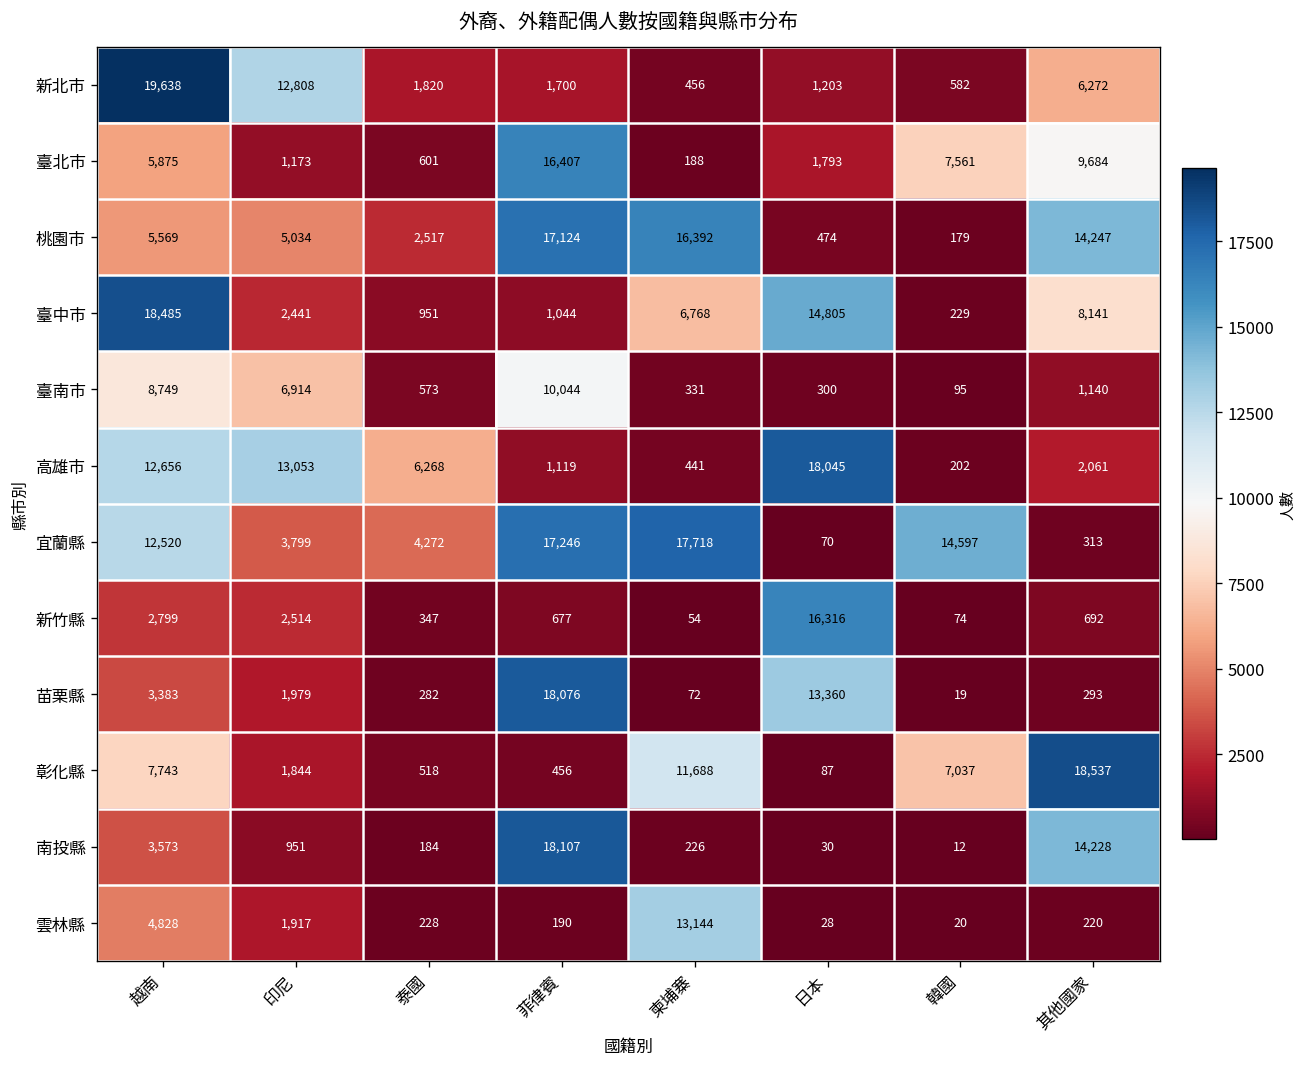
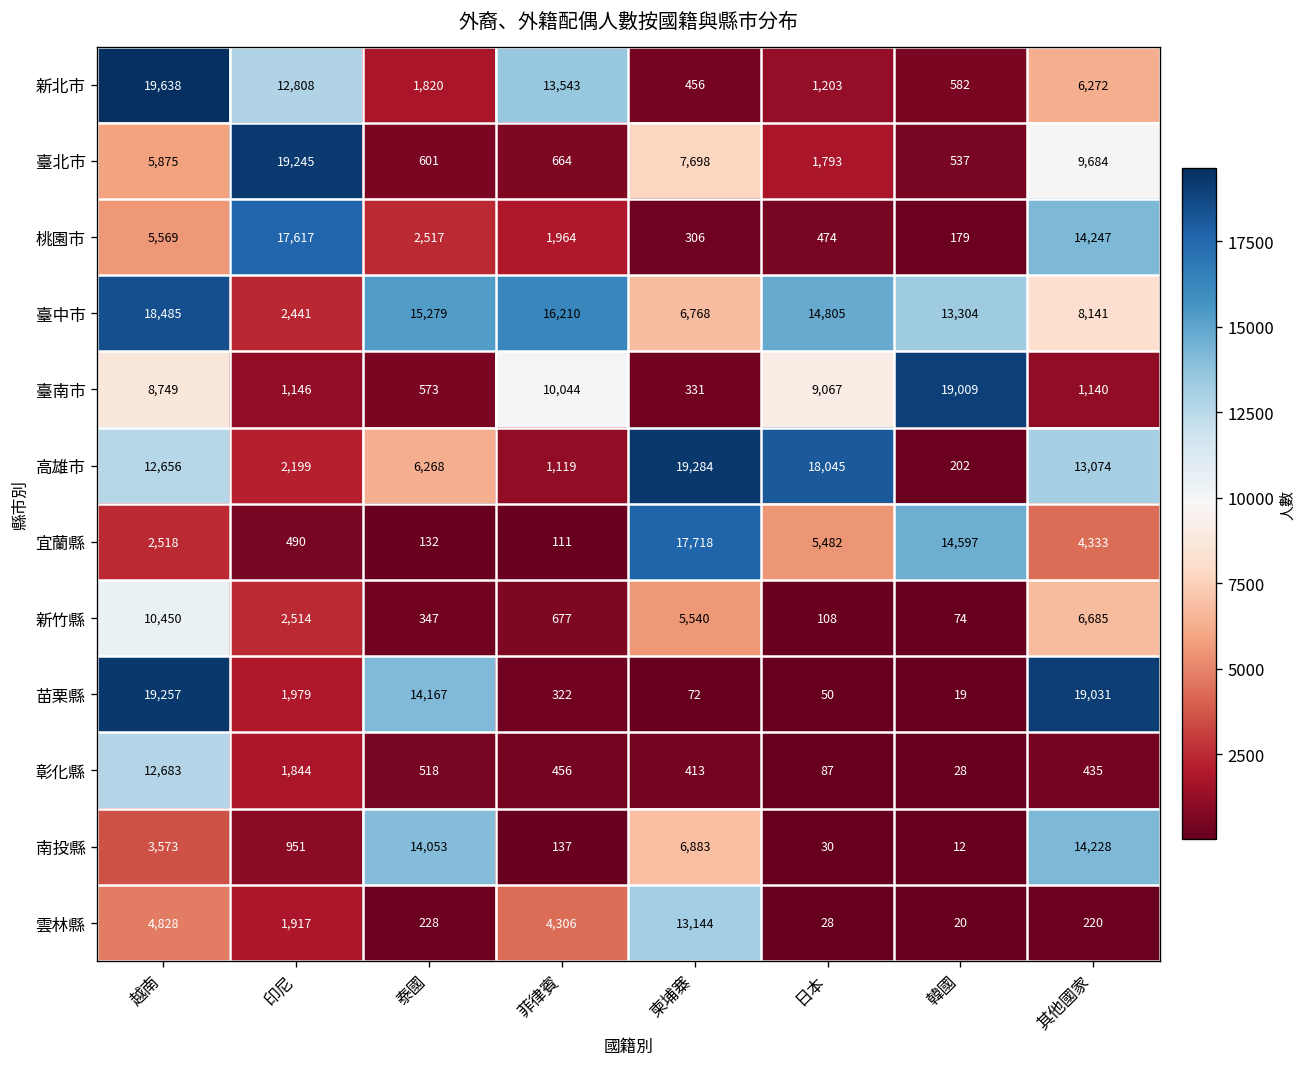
  {
    "新北市": {
      "越南": "19,638",
      "印尼": "12,808",
      "泰國": "1,820",
-     "菲律賓": "1,700",
+     "菲律賓": "13,543",
      "柬埔寨": "456",
      "日本": "1,203",
      "韓國": "582",
      "其他國家": "6,272"
    },
    "臺北市": {
      "越南": "5,875",
-     "印尼": "1,173",
+     "印尼": "19,245",
      "泰國": "601",
-     "菲律賓": "16,407",
-     "柬埔寨": "188",
+     "菲律賓": "664",
+     "柬埔寨": "7,698",
      "日本": "1,793",
-     "韓國": "7,561",
+     "韓國": "537",
      "其他國家": "9,684"
    },
    "桃園市": {
      "越南": "5,569",
-     "印尼": "5,034",
+     "印尼": "17,617",
      "泰國": "2,517",
-     "菲律賓": "17,124",
-     "柬埔寨": "16,392",
+     "菲律賓": "1,964",
+     "柬埔寨": "306",
      "日本": "474",
      "韓國": "179",
      "其他國家": "14,247"
    },
    "臺中市": {
      "越南": "18,485",
      "印尼": "2,441",
-     "泰國": "951",
-     "菲律賓": "1,044",
+     "泰國": "15,279",
+     "菲律賓": "16,210",
      "柬埔寨": "6,768",
      "日本": "14,805",
-     "韓國": "229",
+     "韓國": "13,304",
      "其他國家": "8,141"
    },
    "臺南市": {
      "越南": "8,749",
-     "印尼": "6,914",
+     "印尼": "1,146",
      "泰國": "573",
      "菲律賓": "10,044",
      "柬埔寨": "331",
-     "日本": "300",
-     "韓國": "95",
+     "日本": "9,067",
+     "韓國": "19,009",
      "其他國家": "1,140"
    },
    "高雄市": {
      "越南": "12,656",
-     "印尼": "13,053",
+     "印尼": "2,199",
      "泰國": "6,268",
      "菲律賓": "1,119",
-     "柬埔寨": "441",
+     "柬埔寨": "19,284",
      "日本": "18,045",
      "韓國": "202",
-     "其他國家": "2,061"
+     "其他國家": "13,074"
    },
    "宜蘭縣": {
-     "越南": "12,520",
-     "印尼": "3,799",
-     "泰國": "4,272",
-     "菲律賓": "17,246",
+     "越南": "2,518",
+     "印尼": "490",
+     "泰國": "132",
+     "菲律賓": "111",
      "柬埔寨": "17,718",
-     "日本": "70",
+     "日本": "5,482",
      "韓國": "14,597",
-     "其他國家": "313"
+     "其他國家": "4,333"
    },
    "新竹縣": {
-     "越南": "2,799",
+     "越南": "10,450",
      "印尼": "2,514",
      "泰國": "347",
      "菲律賓": "677",
-     "柬埔寨": "54",
-     "日本": "16,316",
+     "柬埔寨": "5,540",
+     "日本": "108",
      "韓國": "74",
-     "其他國家": "692"
+     "其他國家": "6,685"
    },
    "苗栗縣": {
-     "越南": "3,383",
+     "越南": "19,257",
      "印尼": "1,979",
-     "泰國": "282",
-     "菲律賓": "18,076",
+     "泰國": "14,167",
+     "菲律賓": "322",
      "柬埔寨": "72",
-     "日本": "13,360",
+     "日本": "50",
      "韓國": "19",
-     "其他國家": "293"
+     "其他國家": "19,031"
    },
    "彰化縣": {
-     "越南": "7,743",
+     "越南": "12,683",
      "印尼": "1,844",
      "泰國": "518",
      "菲律賓": "456",
-     "柬埔寨": "11,688",
+     "柬埔寨": "413",
      "日本": "87",
-     "韓國": "7,037",
-     "其他國家": "18,537"
+     "韓國": "28",
+     "其他國家": "435"
    },
    "南投縣": {
      "越南": "3,573",
      "印尼": "951",
-     "泰國": "184",
-     "菲律賓": "18,107",
-     "柬埔寨": "226",
+     "泰國": "14,053",
+     "菲律賓": "137",
+     "柬埔寨": "6,883",
      "日本": "30",
      "韓國": "12",
      "其他國家": "14,228"
    },
    "雲林縣": {
      "越南": "4,828",
      "印尼": "1,917",
      "泰國": "228",
-     "菲律賓": "190",
+     "菲律賓": "4,306",
      "柬埔寨": "13,144",
      "日本": "28",
      "韓國": "20",
      "其他國家": "220"
    }
  }
